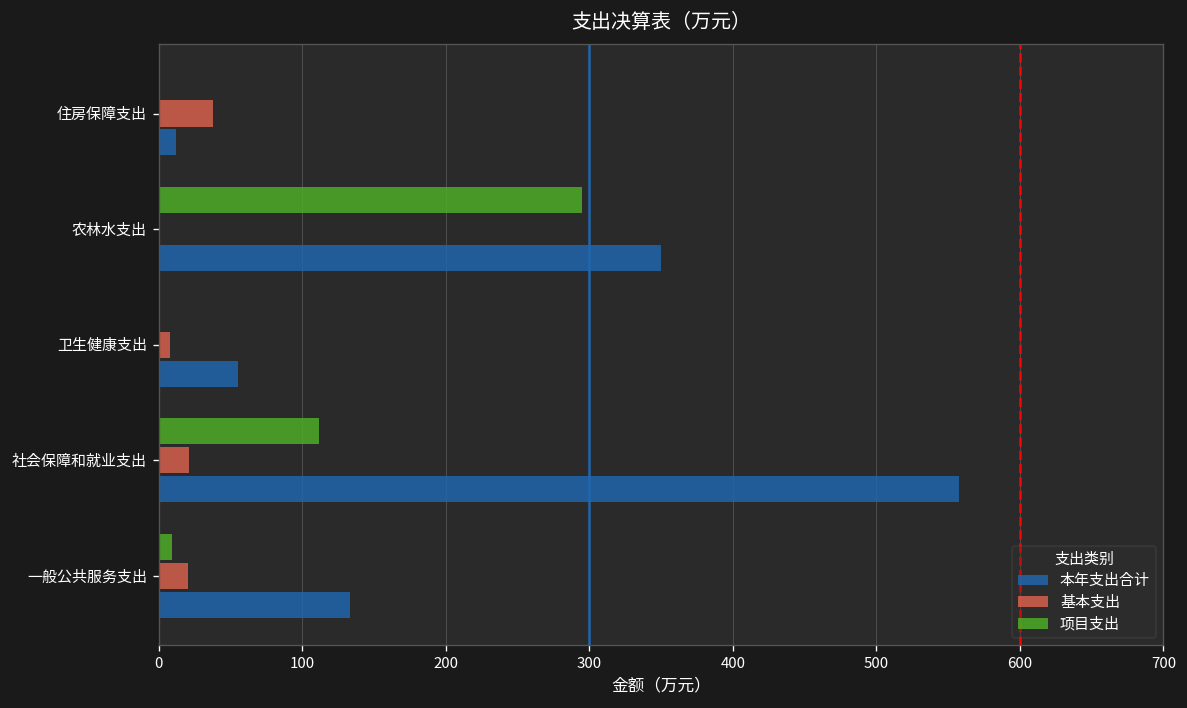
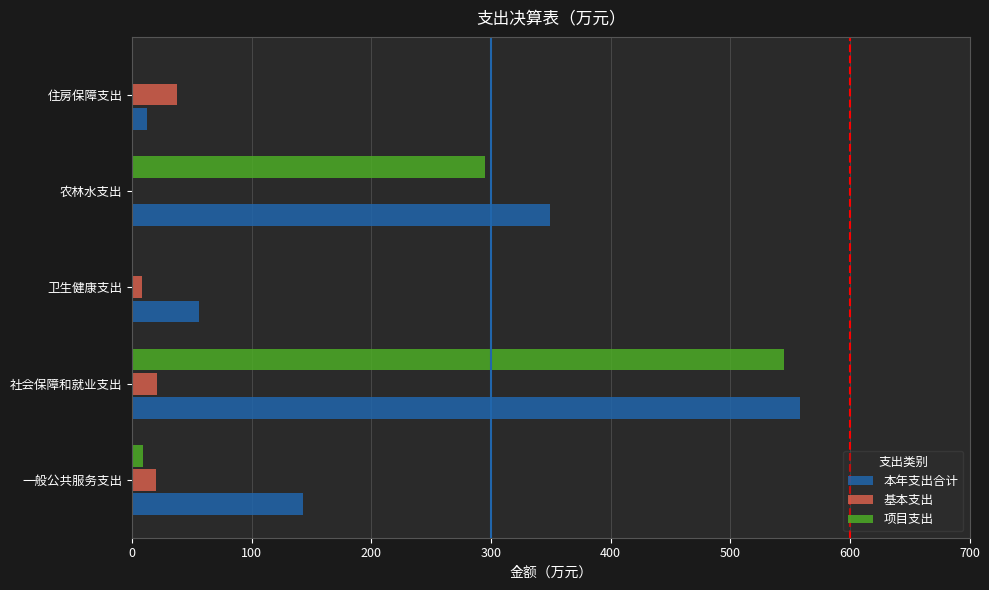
  {
    "本年支出合计": {
      "住房保障支出": 12,
      "农林水支出": 350,
      "卫生健康支出": 56,
      "社会保障和就业支出": 558,
-     "一般公共服务支出": 133
+     "一般公共服务支出": 143
    },
    "基本支出": {
      "住房保障支出": 38,
      "农林水支出": 0,
      "卫生健康支出": 8,
      "社会保障和就业支出": 21,
      "一般公共服务支出": 20
    },
    "项目支出": {
      "住房保障支出": 0,
      "农林水支出": 295,
      "卫生健康支出": 0,
-     "社会保障和就业支出": 112,
+     "社会保障和就业支出": 545,
      "一般公共服务支出": 9
    }
  }
